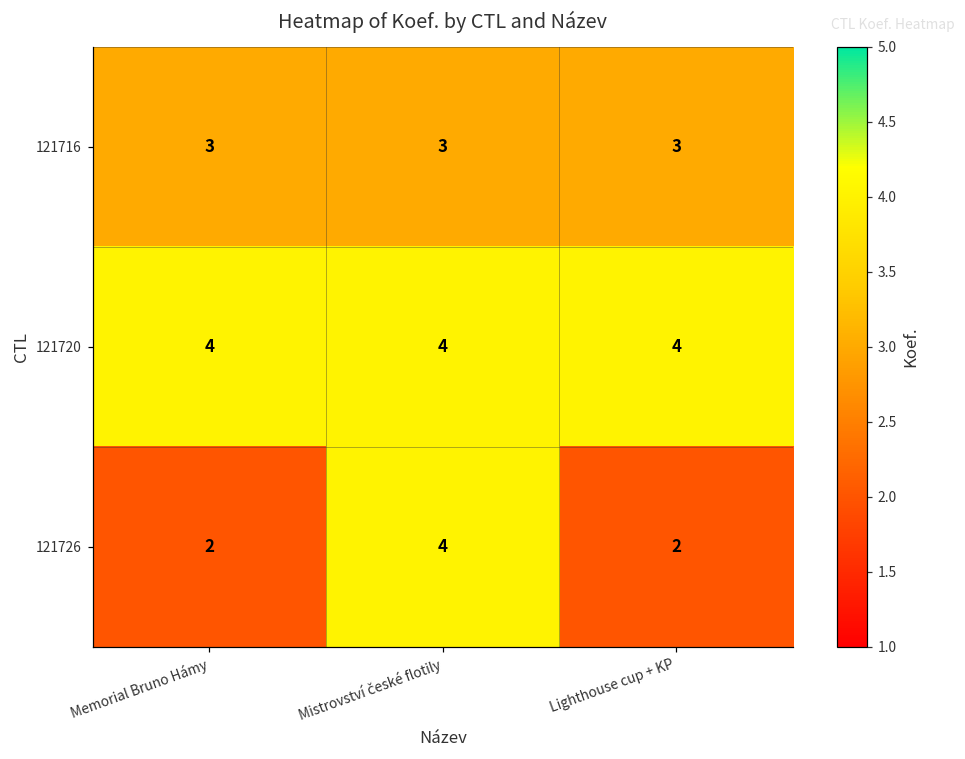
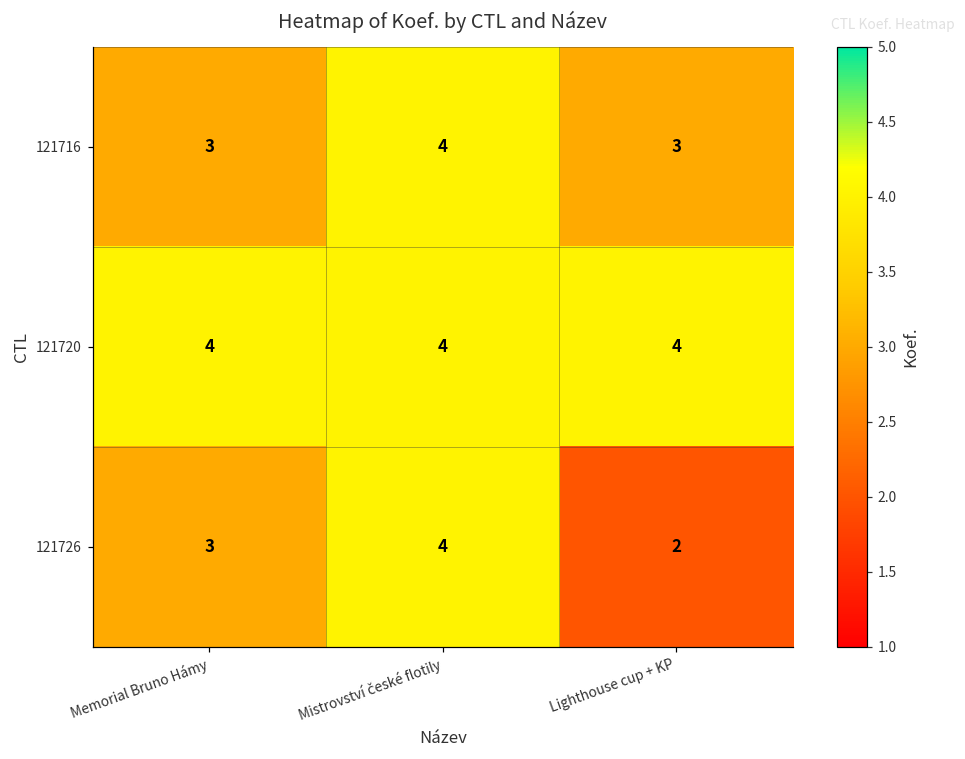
  {
    "121716": {
      "Memorial Bruno Hámy": 3,
-     "Mistrovství české flotily": 3,
+     "Mistrovství české flotily": 4,
      "Lighthouse cup + KP": 3
    },
    "121720": {
      "Memorial Bruno Hámy": 4,
      "Mistrovství české flotily": 4,
      "Lighthouse cup + KP": 4
    },
    "121726": {
-     "Memorial Bruno Hámy": 2,
+     "Memorial Bruno Hámy": 3,
      "Mistrovství české flotily": 4,
      "Lighthouse cup + KP": 2
    }
  }
